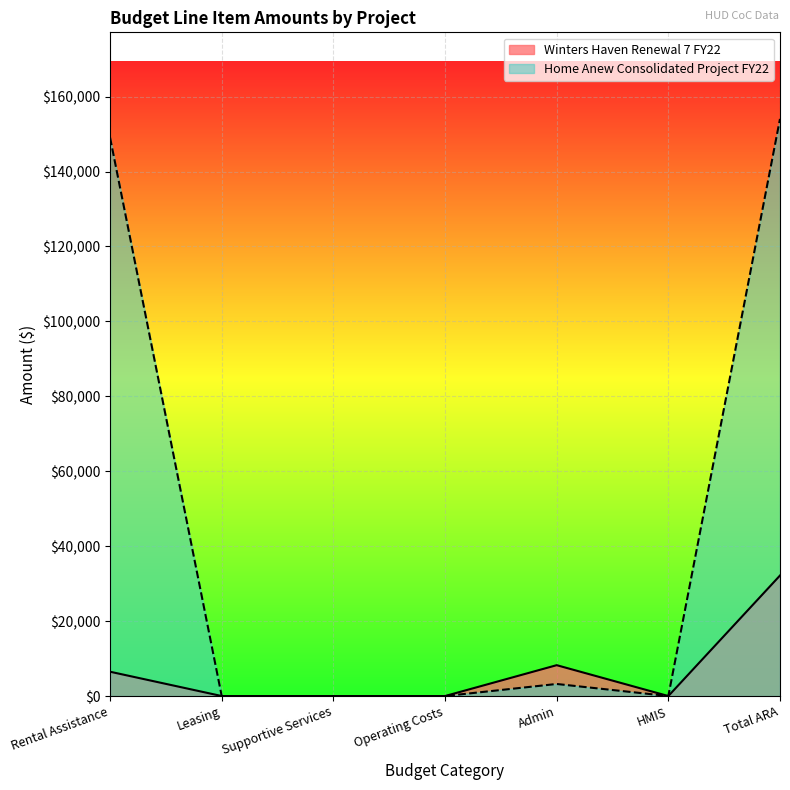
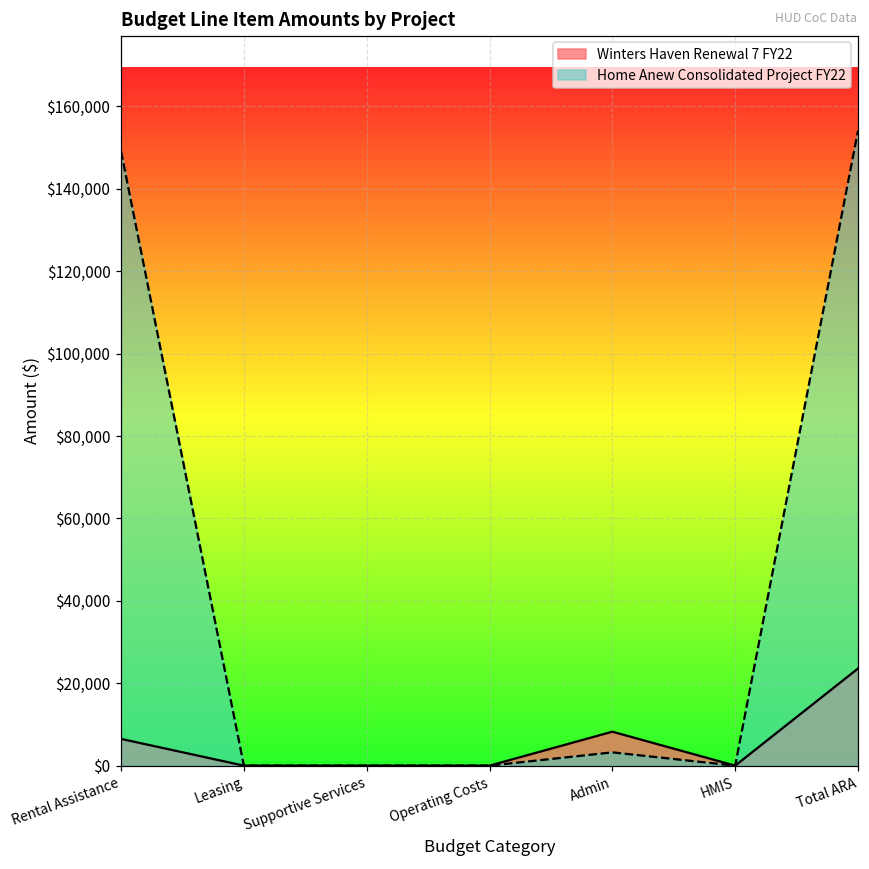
  {
    "Winters Haven Renewal 7 FY22": {
      "Rental Assistance": "$6,000",
      "Admin": "$8,000",
-     "Total ARA": "$32,000"
+     "Total ARA": "$24,000"
    },
    "Home Anew Consolidated Project FY22": {
      "Rental Assistance": "$149,000",
      "Admin": "$3,000",
      "Total ARA": "$154,000"
    }
  }
